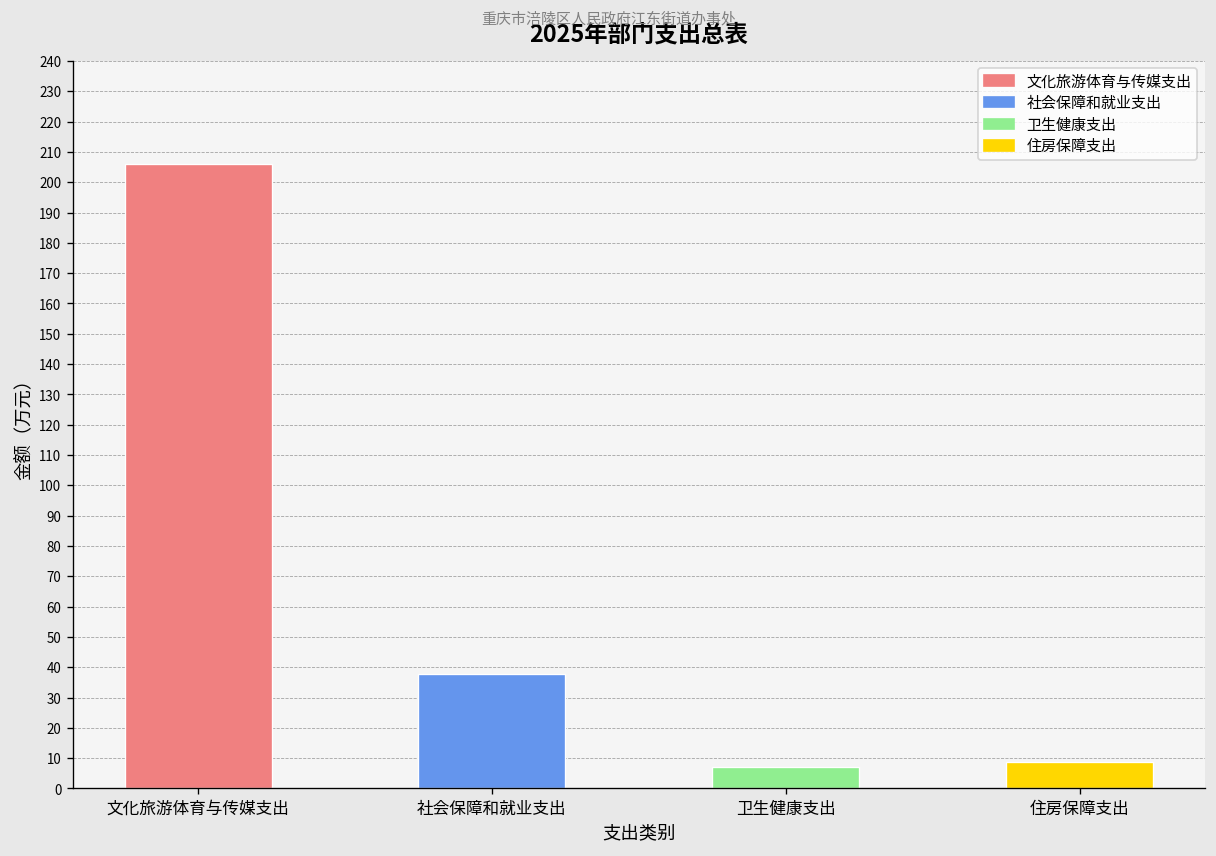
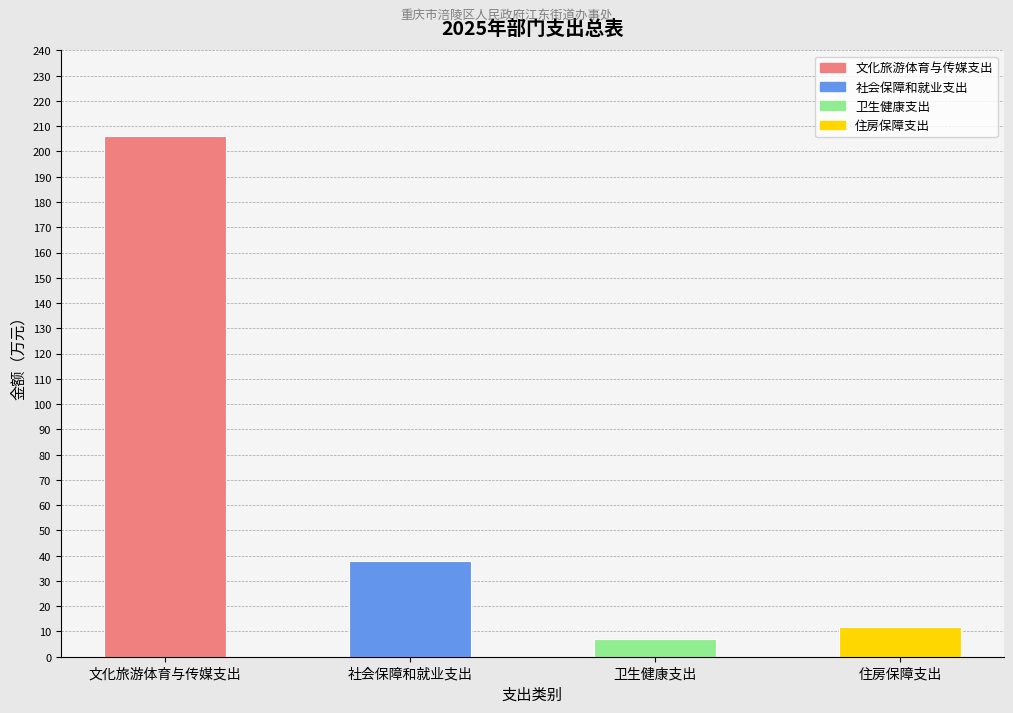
  {
    "文化旅游体育与传媒支出": 206,
    "社会保障和就业支出": 38,
    "卫生健康支出": 7,
-   "住房保障支出": 9
+   "住房保障支出": 12
  }
